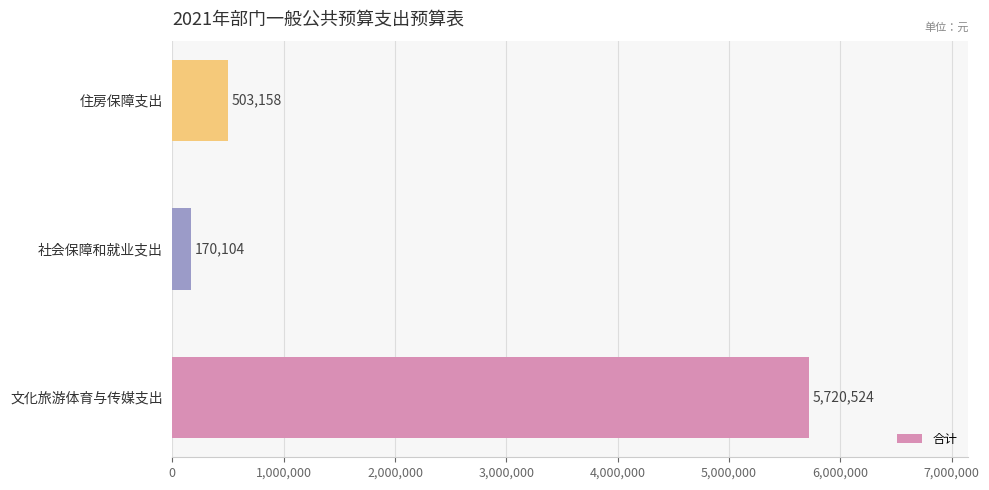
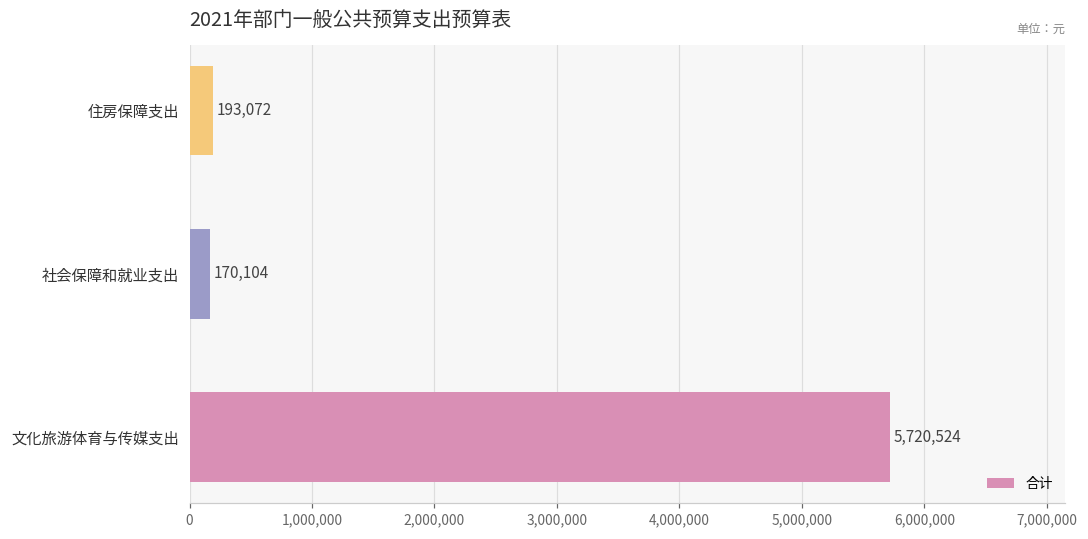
  {
-   "住房保障支出": "503,158",
+   "住房保障支出": "193,072",
    "社会保障和就业支出": "170,104",
    "文化旅游体育与传媒支出": "5,720,524"
  }
